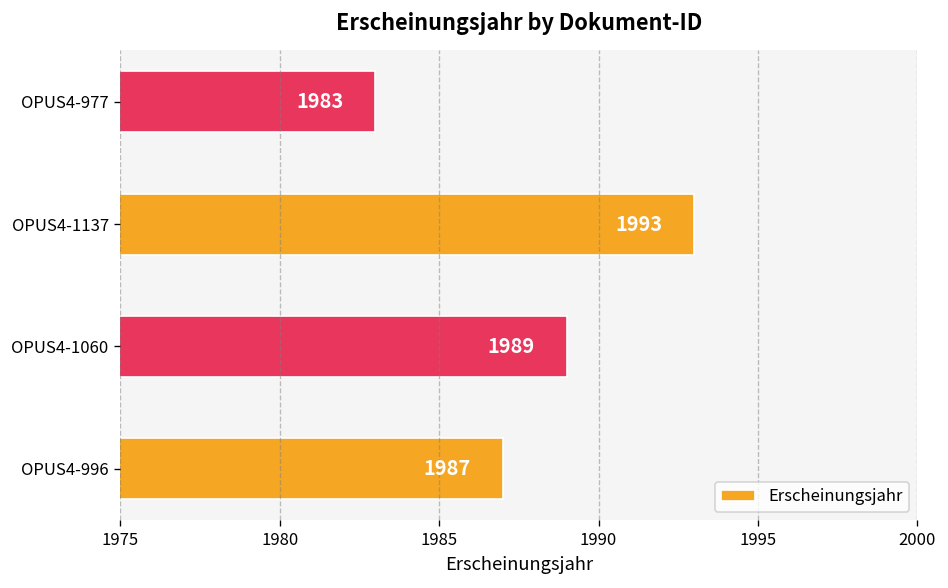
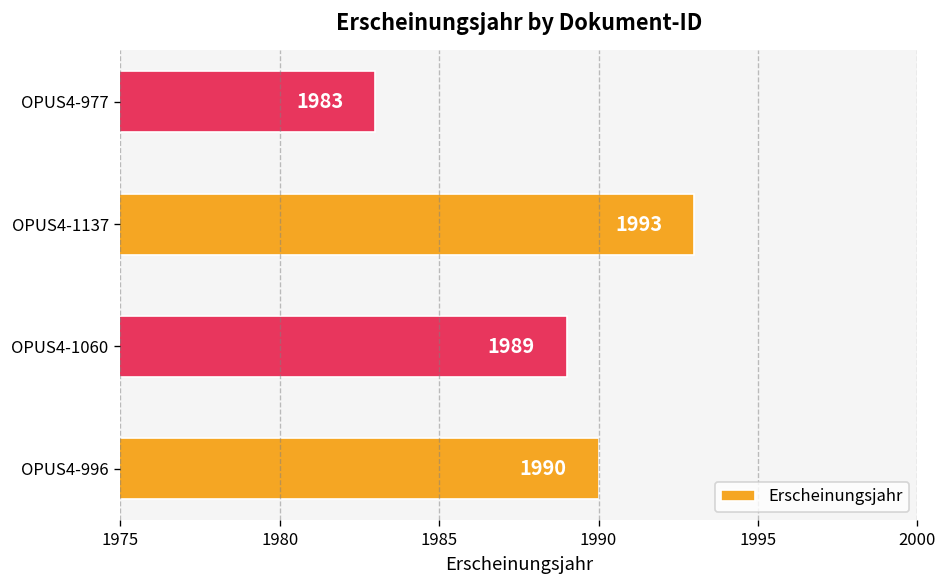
  {
    "OPUS4-977": 1983,
    "OPUS4-1137": 1993,
    "OPUS4-1060": 1989,
-   "OPUS4-996": 1987
+   "OPUS4-996": 1990
  }
